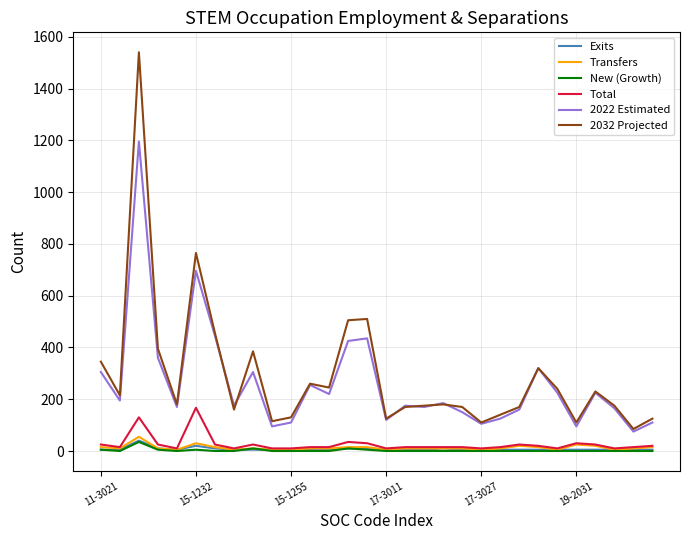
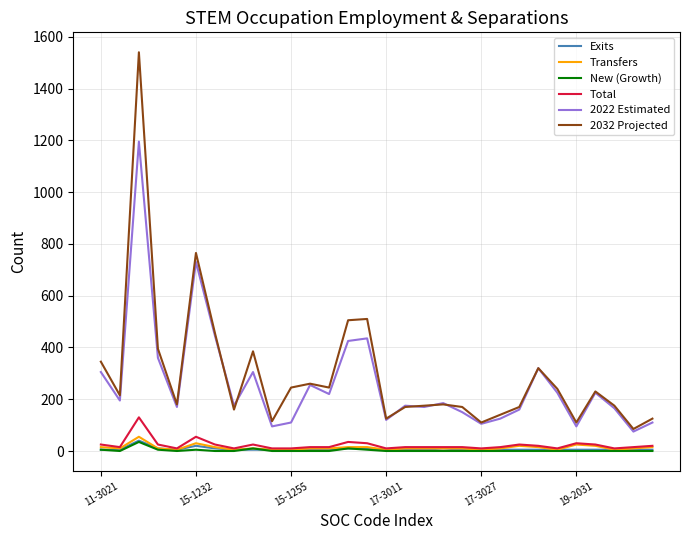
  {
    "Exits": {
      "15-1232": 20
    },
    "Transfers": {
      "11-3021": 20,
      "15-1232": 30
    },
    "New (Growth)": {
      "15-1232": 10
    },
    "Total": {
      "11-3021": 30,
-     "15-1232": 170
+     "15-1232": 60
    },
    "2022 Estimated": {
      "11-3021": 310,
-     "15-1232": 700,
+     "15-1232": 730,
      "15-1255": 110,
      "19-2031": 100
    },
    "2032 Projected": {
      "11-3021": 350,
      "15-1232": 770,
-     "15-1255": 130,
+     "15-1255": 250,
      "19-2031": 110
    }
  }
